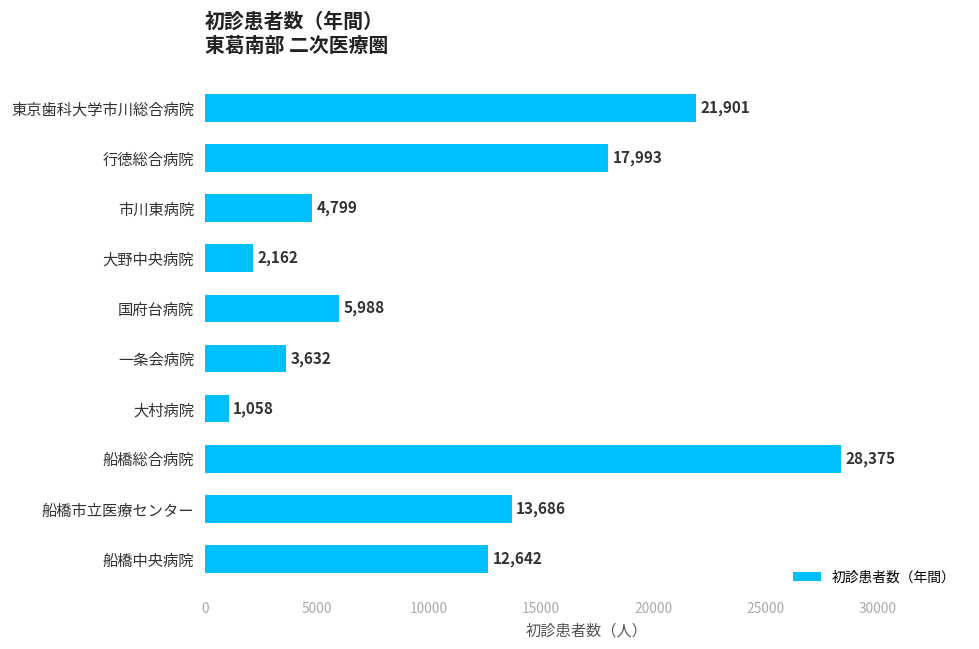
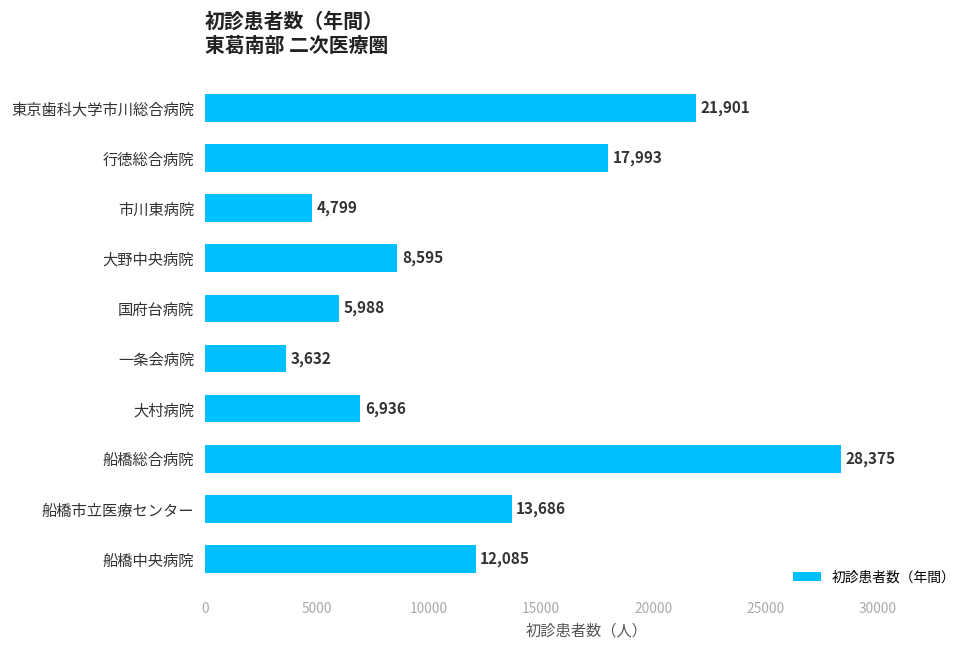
  {
    "東京歯科大学市川総合病院": "21,901",
    "行徳総合病院": "17,993",
    "市川東病院": "4,799",
-   "大野中央病院": "2,162",
+   "大野中央病院": "8,595",
    "国府台病院": "5,988",
    "一条会病院": "3,632",
-   "大村病院": "1,058",
+   "大村病院": "6,936",
    "船橋総合病院": "28,375",
    "船橋市立医療センター": "13,686",
-   "船橋中央病院": "12,642"
+   "船橋中央病院": "12,085"
  }
